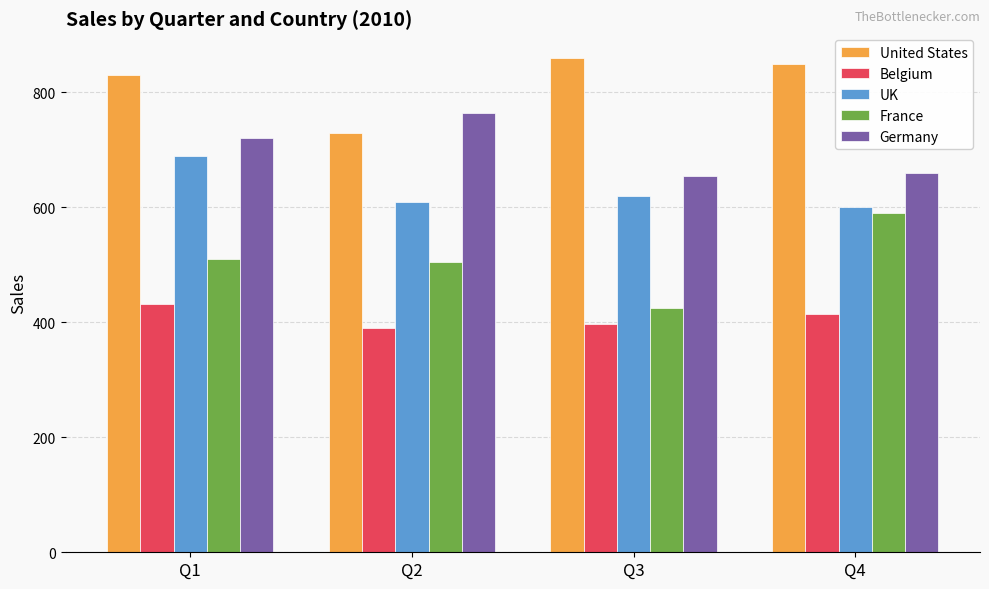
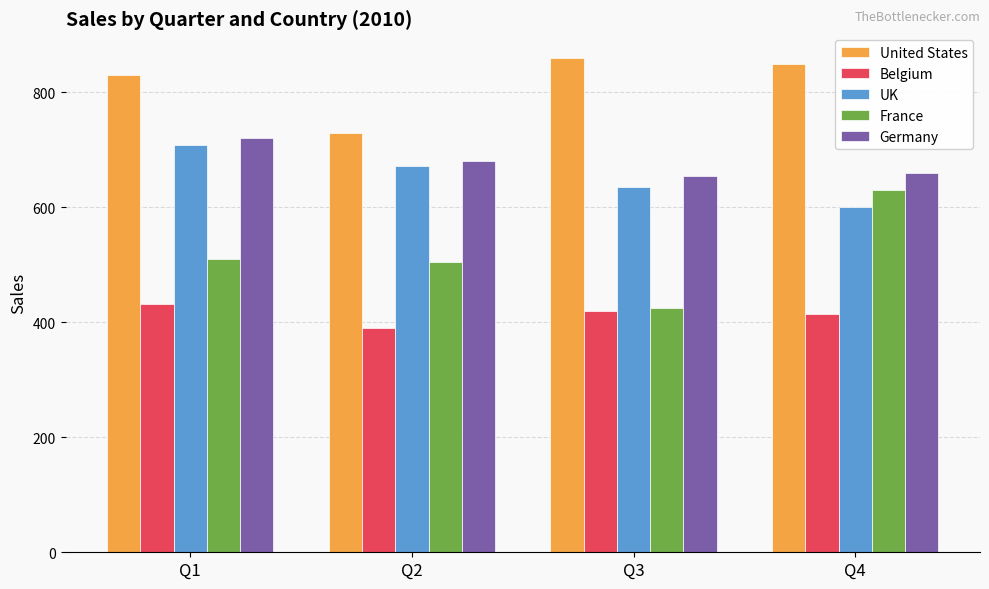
  {
    "United States": {
      "Q1": 830,
      "Q2": 730,
      "Q3": 860,
      "Q4": 850
    },
    "Belgium": {
      "Q1": 430,
      "Q2": 390,
-     "Q3": 400,
+     "Q3": 420,
      "Q4": 410
    },
    "UK": {
-     "Q1": 690,
-     "Q2": 610,
-     "Q3": 620,
+     "Q1": 710,
+     "Q2": 670,
+     "Q3": 640,
      "Q4": 600
    },
    "France": {
      "Q1": 510,
      "Q2": 510,
      "Q3": 430,
-     "Q4": 590
+     "Q4": 630
    },
    "Germany": {
      "Q1": 720,
-     "Q2": 760,
+     "Q2": 680,
      "Q3": 660,
      "Q4": 660
    }
  }
